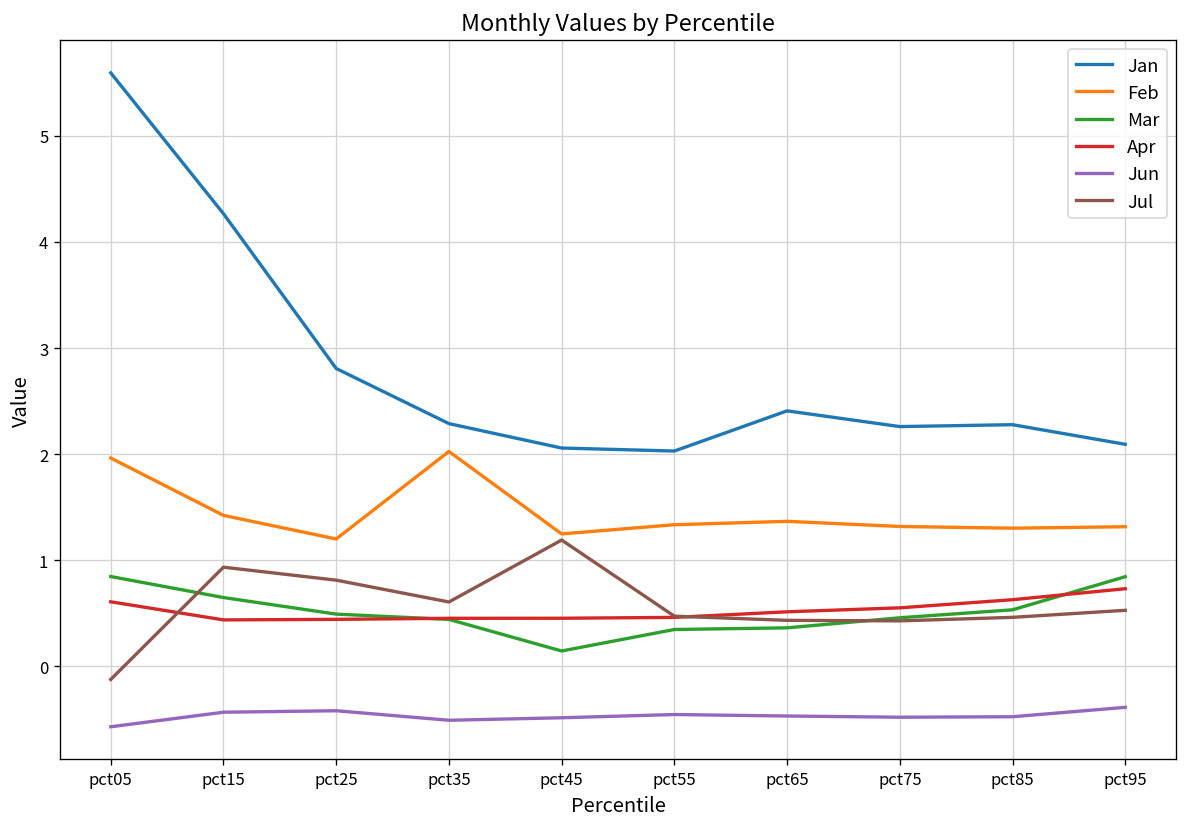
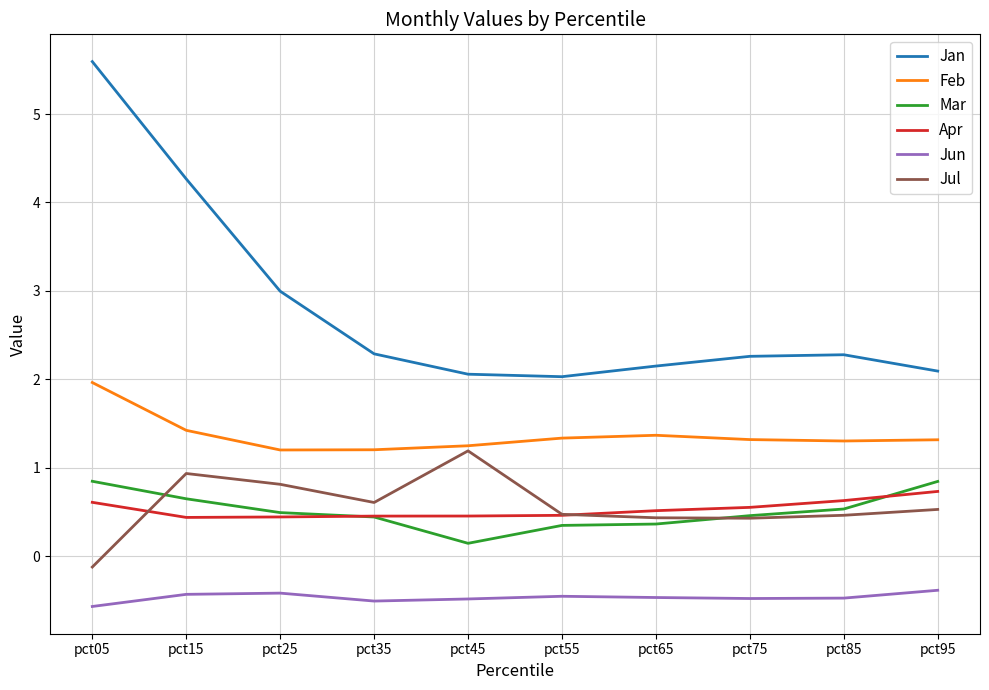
  {
    "Jan": {
      "pct05": 5.6,
      "pct15": 4.3,
-     "pct25": 2.8,
+     "pct25": 3.0,
      "pct35": 2.3,
      "pct45": 2.1,
      "pct55": 2.0,
-     "pct65": 2.4,
+     "pct65": 2.1,
      "pct75": 2.3,
      "pct85": 2.3,
      "pct95": 2.1
    },
    "Feb": {
      "pct05": 2.0,
      "pct15": 1.4,
      "pct25": 1.2,
-     "pct35": 2.0,
+     "pct35": 1.2,
      "pct45": 1.2,
      "pct55": 1.3,
      "pct65": 1.4,
      "pct75": 1.3,
      "pct85": 1.3,
      "pct95": 1.3
    },
    "Mar": {
      "pct05": 0.8,
      "pct15": 0.6,
      "pct25": 0.5,
      "pct45": 0.1,
      "pct55": 0.3,
      "pct65": 0.4,
      "pct75": 0.5,
      "pct85": 0.5,
      "pct95": 0.8
    },
    "Apr": {
      "pct05": 0.6,
      "pct15": 0.4,
      "pct25": 0.4,
      "pct45": 0.5,
      "pct65": 0.5,
      "pct75": 0.6,
      "pct85": 0.6,
      "pct95": 0.7
    },
    "Jun": {
      "pct05": -0.6,
      "pct15": -0.4,
      "pct25": -0.4,
      "pct35": -0.5,
      "pct45": -0.5,
      "pct55": -0.5,
      "pct65": -0.5,
      "pct75": -0.5,
      "pct85": -0.5,
      "pct95": -0.4
    },
    "Jul": {
      "pct05": -0.1,
      "pct15": 0.9,
      "pct25": 0.8,
      "pct35": 0.6,
      "pct45": 1.2,
      "pct65": 0.4,
      "pct75": 0.4,
      "pct85": 0.5,
      "pct95": 0.5
    }
  }
